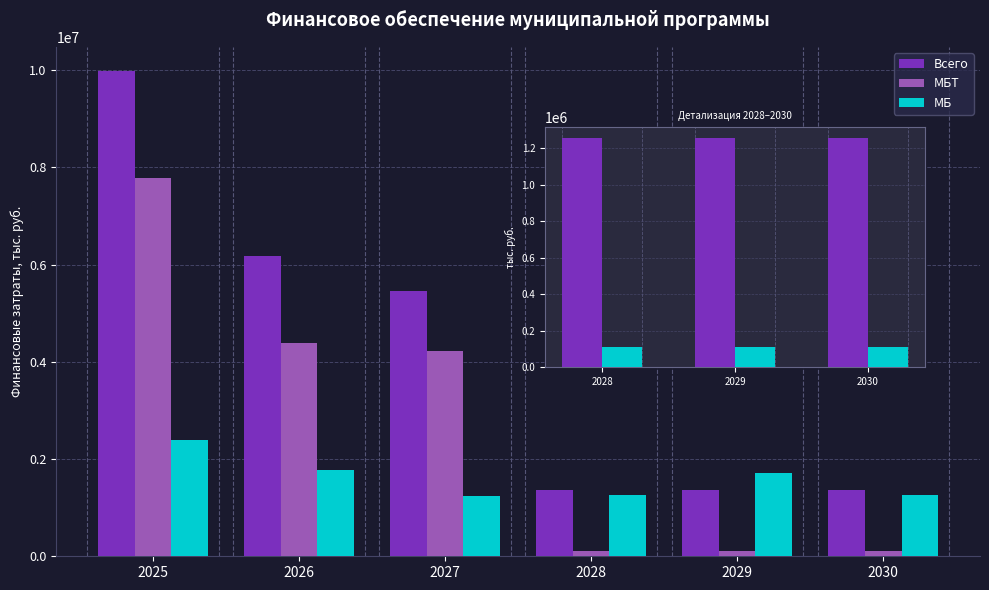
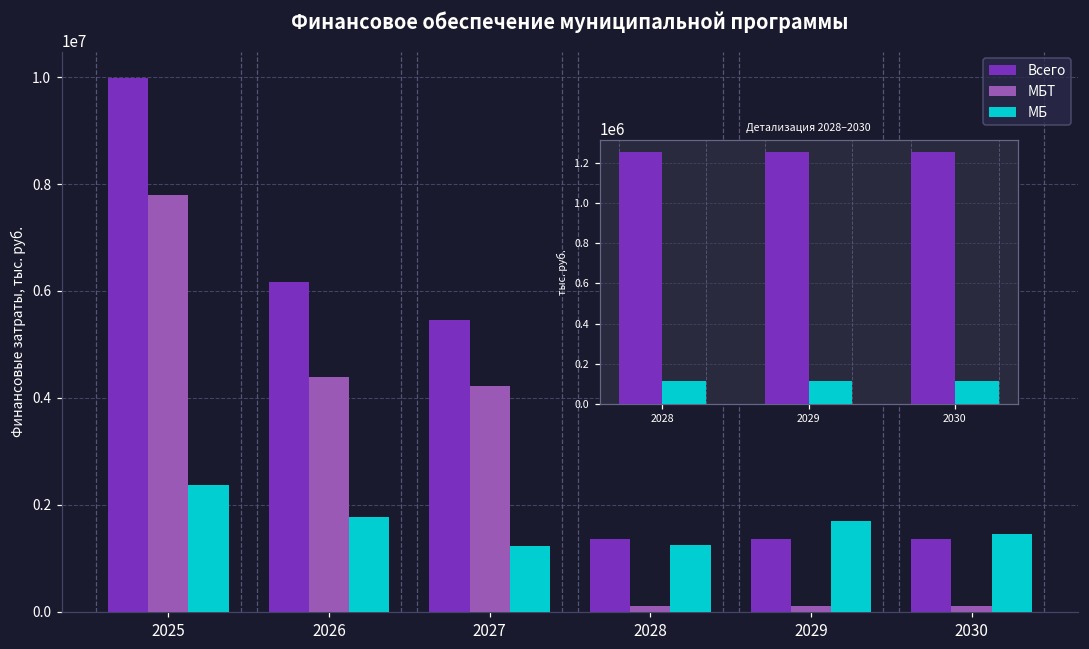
  {
    "Финансовое обеспечение муниципальной программы": {
      "МБ": {
        "2025": 2400000,
        "2026": 1800000,
        "2027": 1200000,
        "2028": 1300000,
        "2029": 1700000,
-       "2030": 1300000
+       "2030": 1500000
      }
    }
  }
